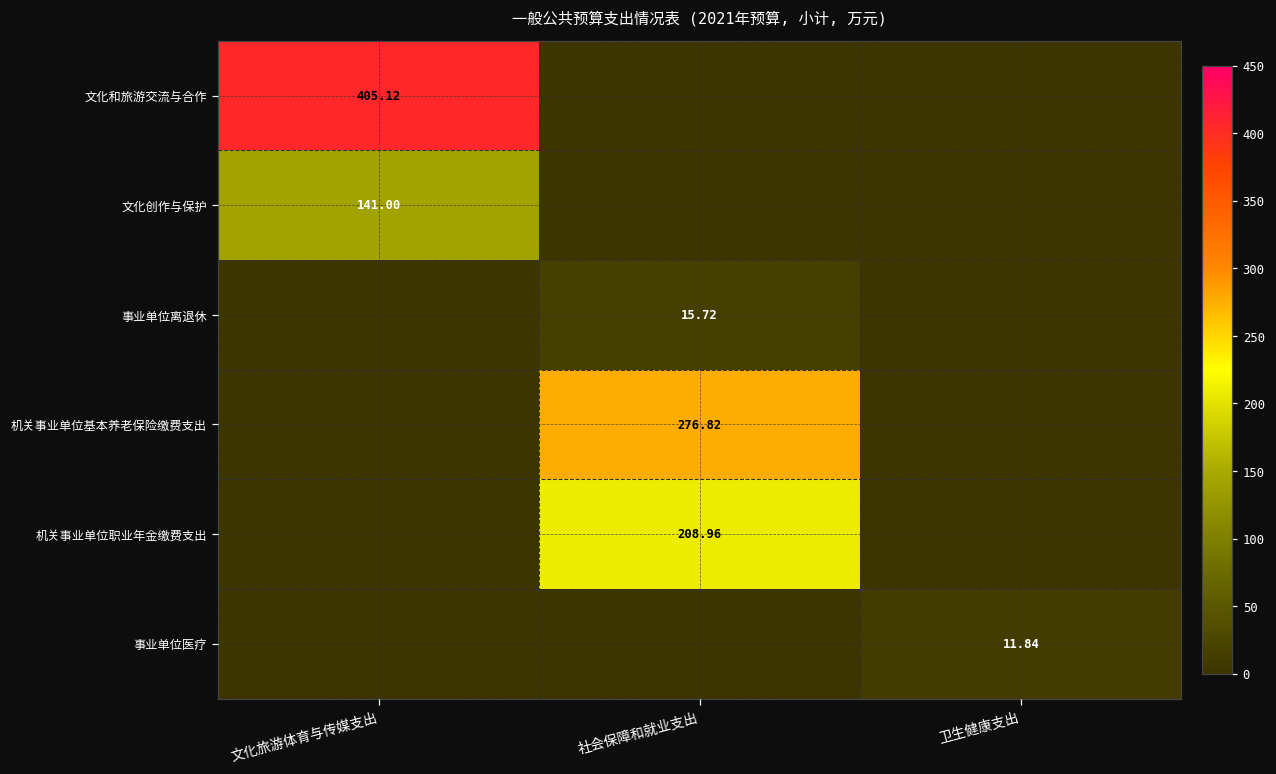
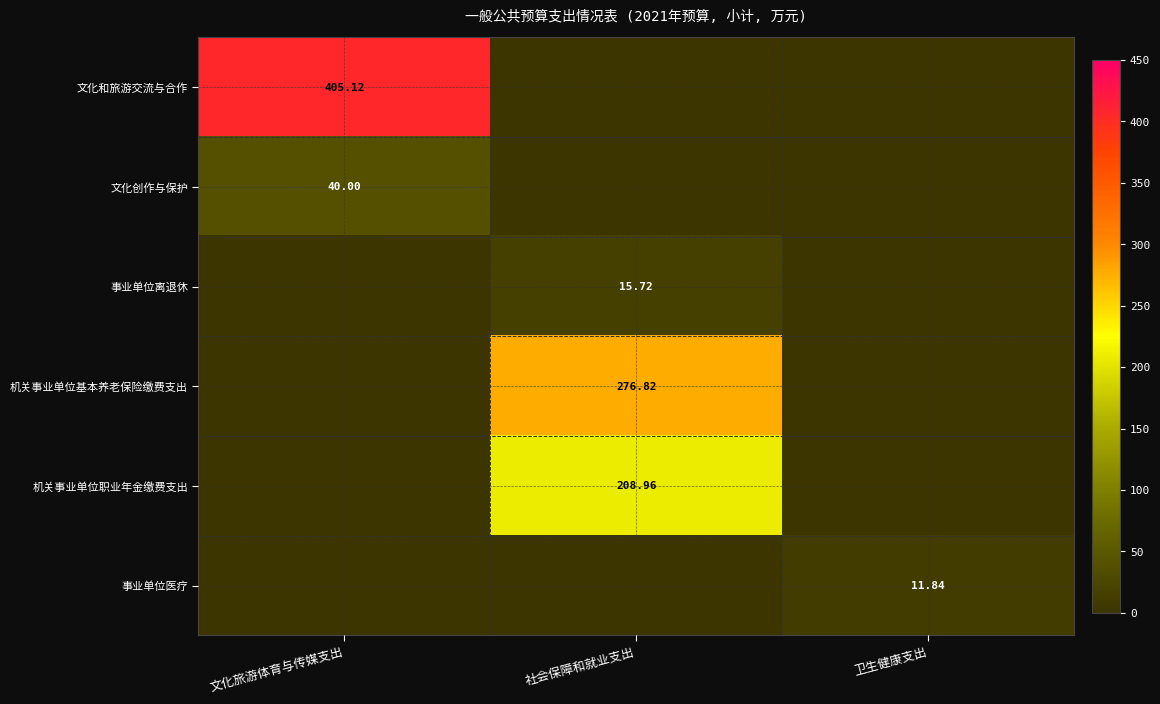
  {
    "文化和旅游交流与合作": {
      "文化旅游体育与传媒支出": 405.12
    },
    "文化创作与保护": {
-     "文化旅游体育与传媒支出": 141.00
+     "文化旅游体育与传媒支出": 40.00
    },
    "事业单位离退休": {
      "社会保障和就业支出": 15.72
    },
    "机关事业单位基本养老保险缴费支出": {
      "社会保障和就业支出": 276.82
    },
    "机关事业单位职业年金缴费支出": {
      "社会保障和就业支出": 208.96
    },
    "事业单位医疗": {
      "卫生健康支出": 11.84
    }
  }
